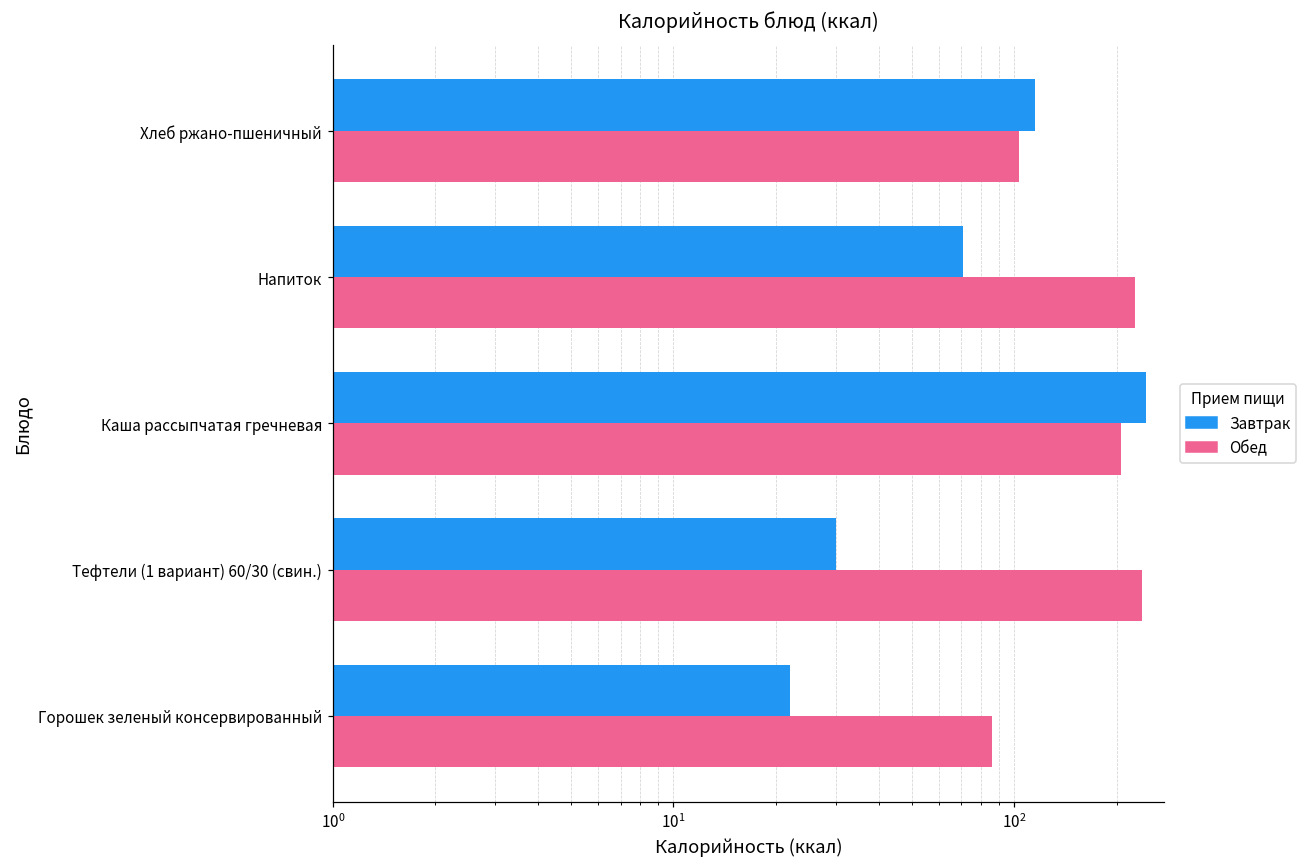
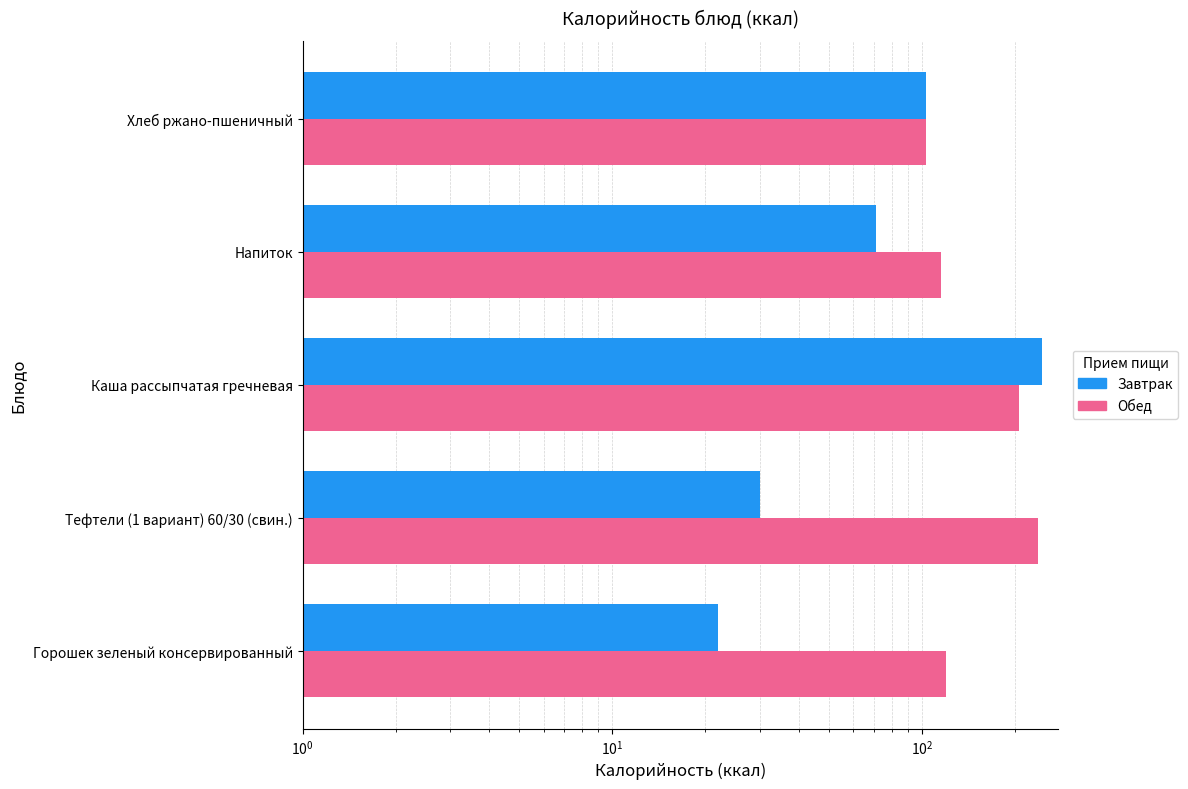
  {
    "Завтрак": {
-     "Хлеб ржано-пшеничный": 115,
+     "Хлеб ржано-пшеничный": 103,
      "Напиток": 71,
      "Каша рассыпчатая гречневая": 240,
      "Тефтели (1 вариант) 60/30 (свин.)": 30,
      "Горошек зеленый консервированный": 22
    },
    "Обед": {
      "Хлеб ржано-пшеничный": 103,
-     "Напиток": 230,
+     "Напиток": 115,
      "Каша рассыпчатая гречневая": 210,
      "Тефтели (1 вариант) 60/30 (свин.)": 240,
-     "Горошек зеленый консервированный": 86
+     "Горошек зеленый консервированный": 120
    }
  }
